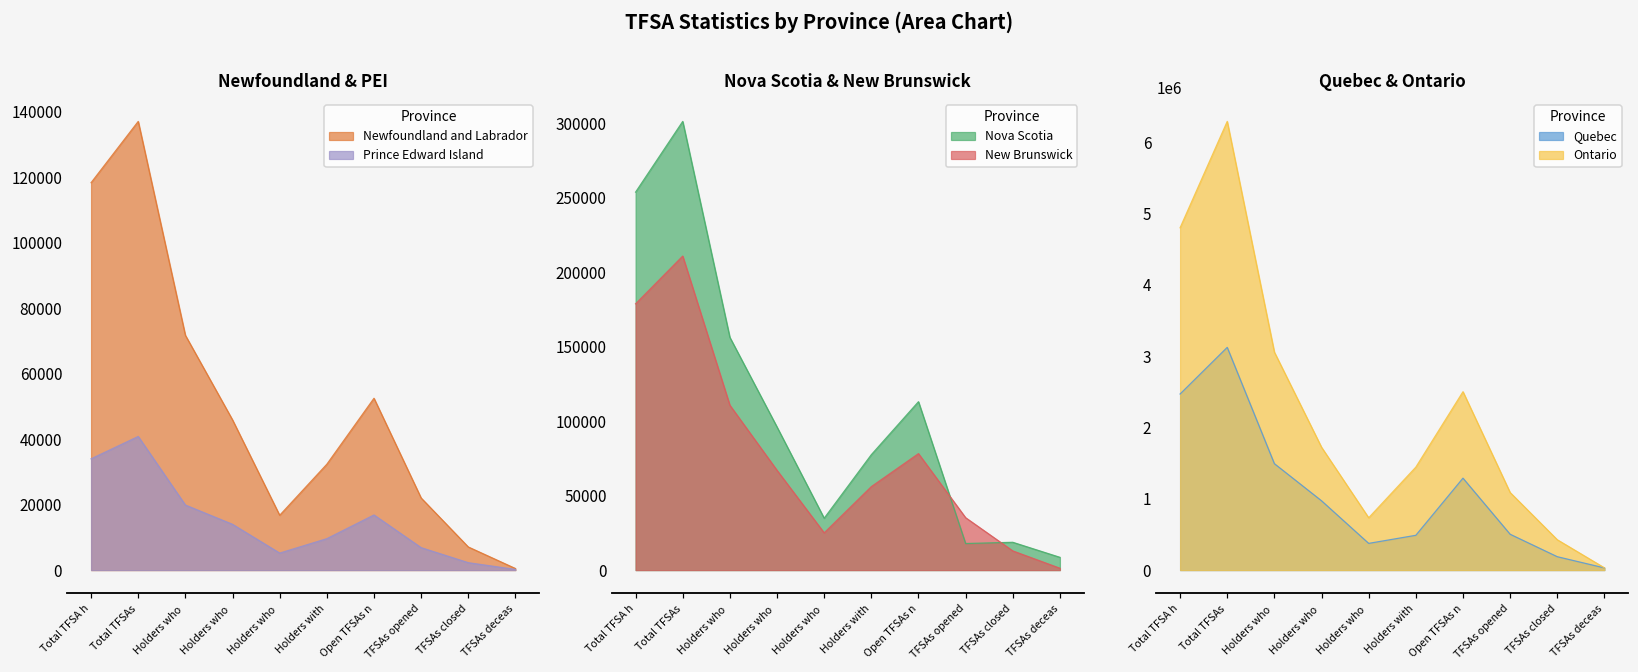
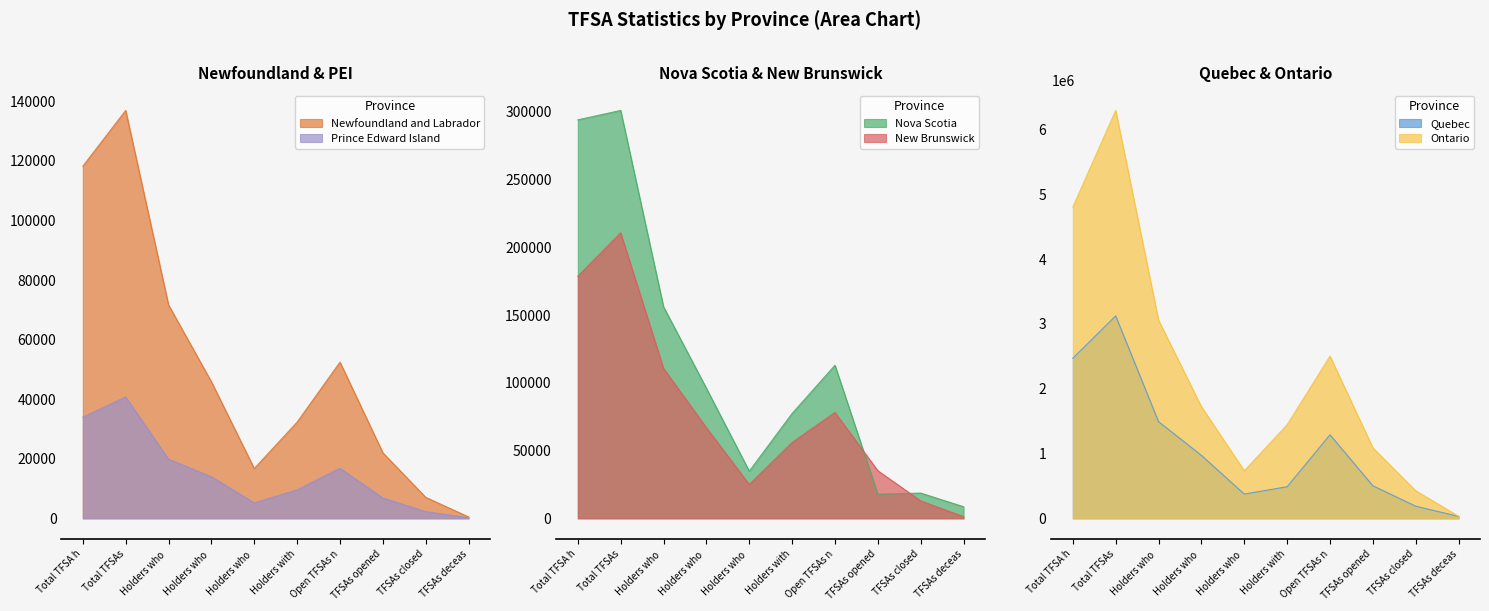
  {
    "Newfoundland & PEI": {
      "Newfoundland and Labrador": {
        "Total TFSA h": 118000,
        "Total TFSAs": 137000,
        "Holders with": 32000,
        "Open TFSAs n": 52000,
        "TFSAs opened": 22000,
        "TFSAs closed": 7000
      },
      "Prince Edward Island": {
        "Total TFSA h": 34000,
        "Total TFSAs": 41000,
        "Holders with": 10000,
        "Open TFSAs n": 17000,
        "TFSAs opened": 7000,
        "TFSAs closed": 2000
      }
    },
    "Nova Scotia & New Brunswick": {
      "Nova Scotia": {
-       "Total TFSA h": 254000,
+       "Total TFSA h": 294000,
        "Total TFSAs": 301000,
        "Holders with": 77000,
        "Open TFSAs n": 113000,
        "TFSAs opened": 18000,
        "TFSAs closed": 19000,
        "TFSAs deceas": 9000
      },
      "New Brunswick": {
        "Total TFSA h": 179000,
        "Total TFSAs": 211000,
        "Holders with": 56000,
        "Open TFSAs n": 78000,
        "TFSAs opened": 35000,
        "TFSAs closed": 13000,
        "TFSAs deceas": 1000
      }
    },
    "Quebec & Ontario": {
      "Quebec": {
        "Total TFSA h": 2500000,
        "Total TFSAs": 3100000,
        "Holders with": 500000,
        "Open TFSAs n": 1300000,
        "TFSAs opened": 500000,
        "TFSAs closed": 200000
      },
      "Ontario": {
        "Total TFSA h": 4800000,
        "Total TFSAs": 6300000,
        "Holders with": 1400000,
        "Open TFSAs n": 2500000,
        "TFSAs opened": 1100000,
        "TFSAs closed": 400000
      }
    }
  }
